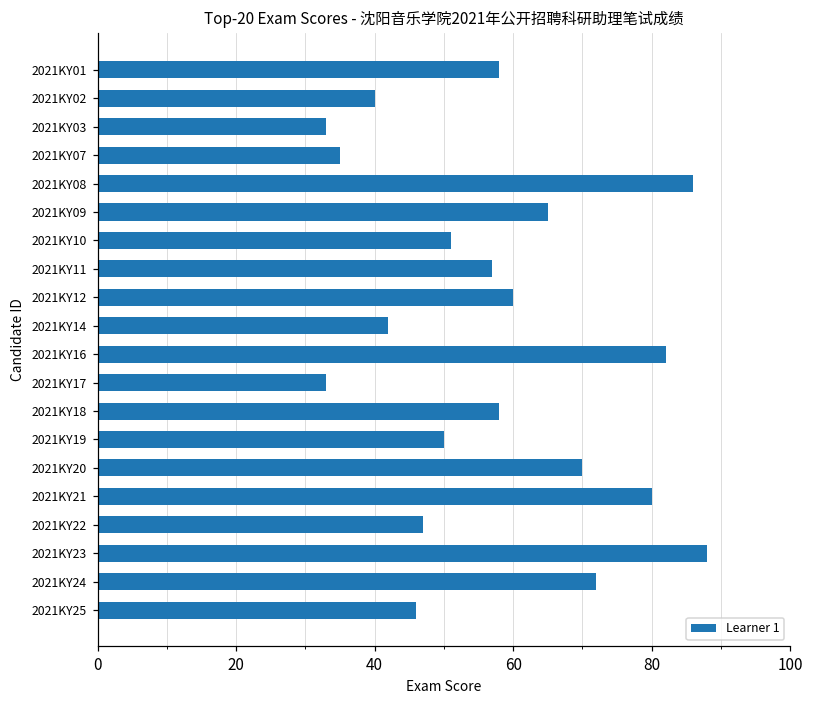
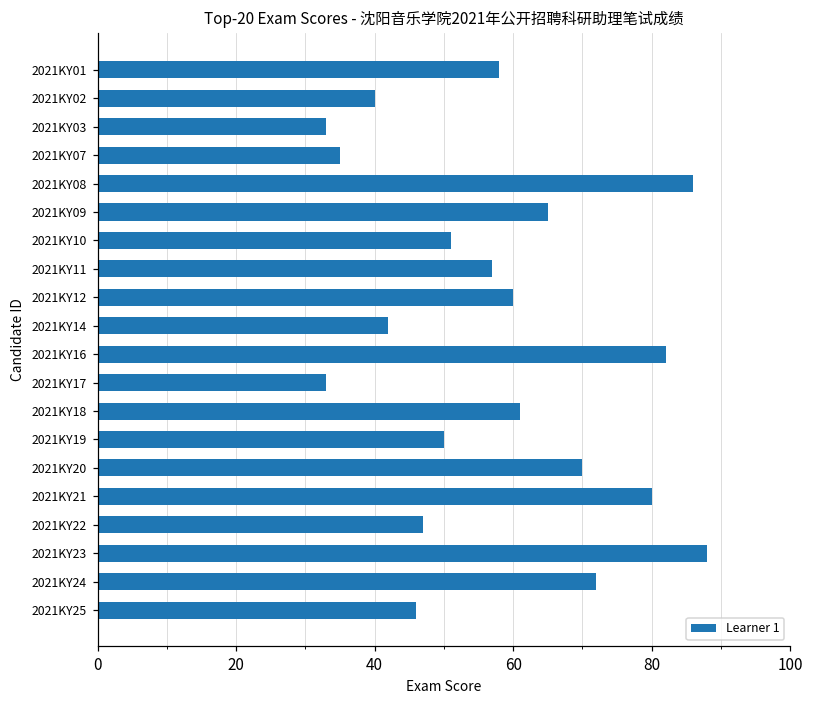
  {
    "2021KY01": 58,
    "2021KY02": 40,
    "2021KY03": 33,
    "2021KY07": 35,
    "2021KY08": 86,
    "2021KY09": 65,
    "2021KY10": 51,
    "2021KY11": 57,
    "2021KY12": 60,
    "2021KY14": 42,
    "2021KY16": 82,
    "2021KY17": 33,
-   "2021KY18": 58,
+   "2021KY18": 61,
    "2021KY19": 50,
    "2021KY20": 70,
    "2021KY21": 80,
    "2021KY22": 47,
    "2021KY23": 88,
    "2021KY24": 72,
    "2021KY25": 46
  }
